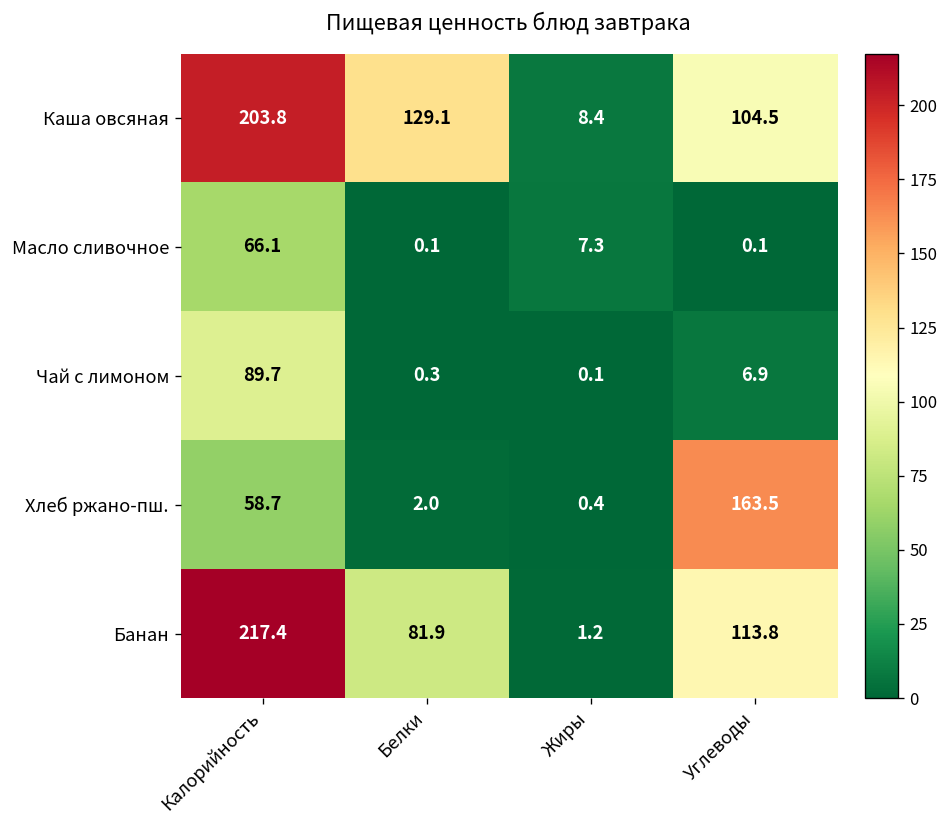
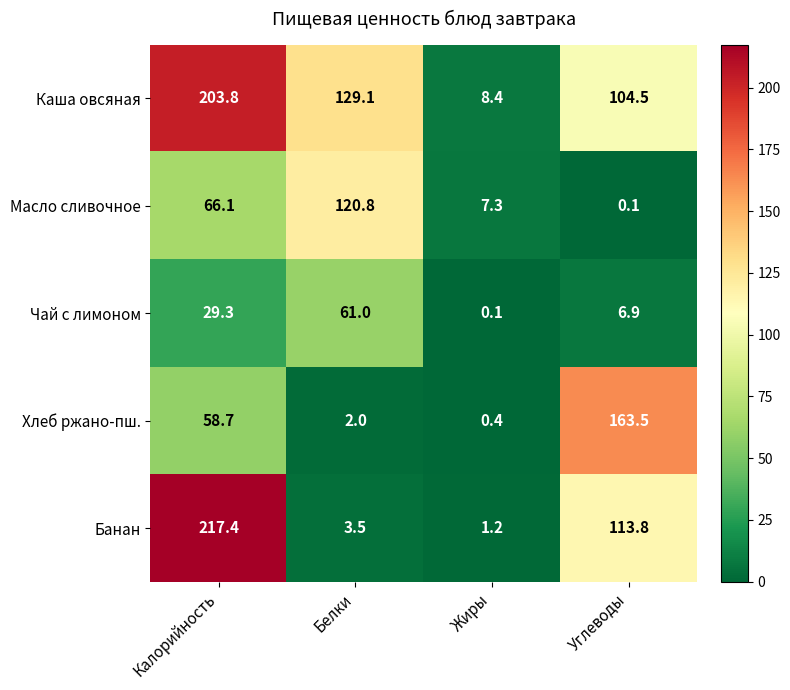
  {
    "Каша овсяная": {
      "Калорийность": 203.8,
      "Белки": 129.1,
      "Жиры": 8.4,
      "Углеводы": 104.5
    },
    "Масло сливочное": {
      "Калорийность": 66.1,
-     "Белки": 0.1,
+     "Белки": 120.8,
      "Жиры": 7.3,
      "Углеводы": 0.1
    },
    "Чай с лимоном": {
-     "Калорийность": 89.7,
-     "Белки": 0.3,
+     "Калорийность": 29.3,
+     "Белки": 61.0,
      "Жиры": 0.1,
      "Углеводы": 6.9
    },
    "Хлеб ржано-пш.": {
      "Калорийность": 58.7,
      "Белки": 2.0,
      "Жиры": 0.4,
      "Углеводы": 163.5
    },
    "Банан": {
      "Калорийность": 217.4,
-     "Белки": 81.9,
+     "Белки": 3.5,
      "Жиры": 1.2,
      "Углеводы": 113.8
    }
  }
